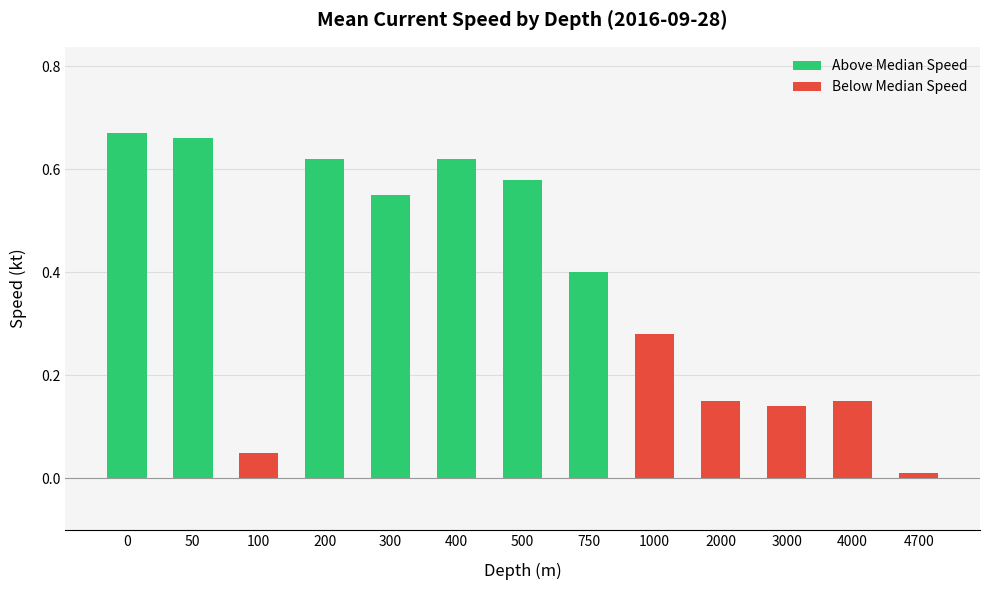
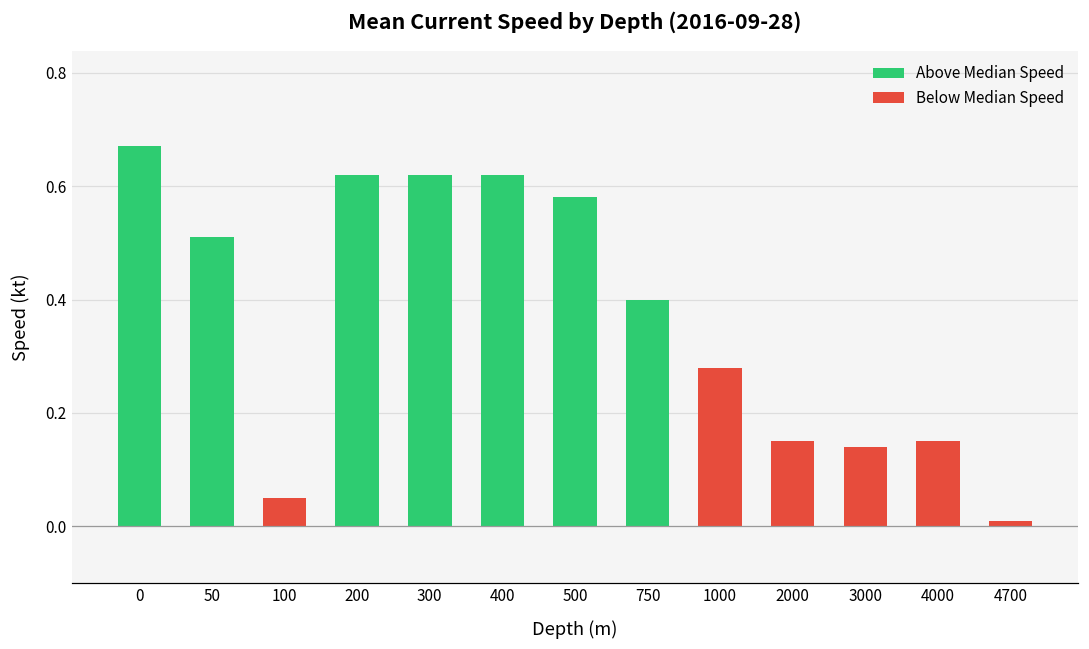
  {
    "Above Median Speed": {
      "0": 0.67,
-     "50": 0.66,
+     "50": 0.51,
      "100": 0.00,
      "200": 0.62,
-     "300": 0.55,
+     "300": 0.62,
      "400": 0.62,
      "500": 0.58,
      "750": 0.40,
      "1000": 0.00,
      "2000": 0.00,
      "3000": 0.00,
      "4000": 0.00,
      "4700": 0.00
    },
    "Below Median Speed": {
      "0": 0.00,
      "50": 0.00,
      "100": 0.05,
      "200": 0.00,
      "300": 0.00,
      "400": 0.00,
      "500": 0.00,
      "750": 0.00,
      "1000": 0.28,
      "2000": 0.15,
      "3000": 0.14,
      "4000": 0.15,
      "4700": 0.01
    }
  }
